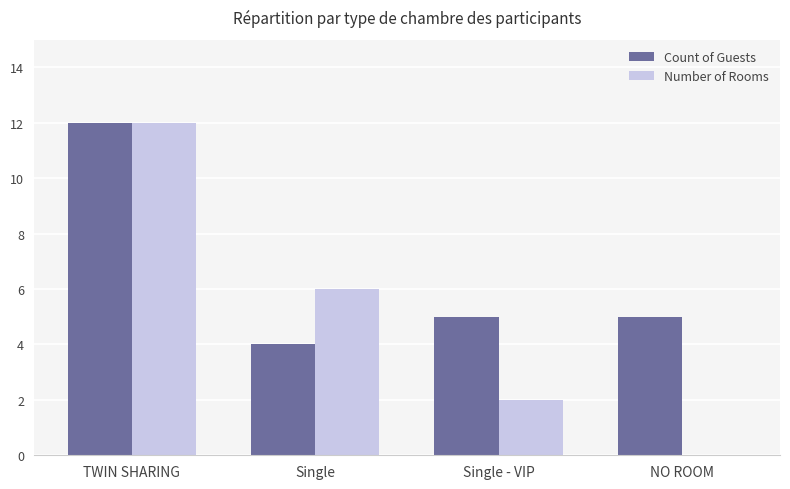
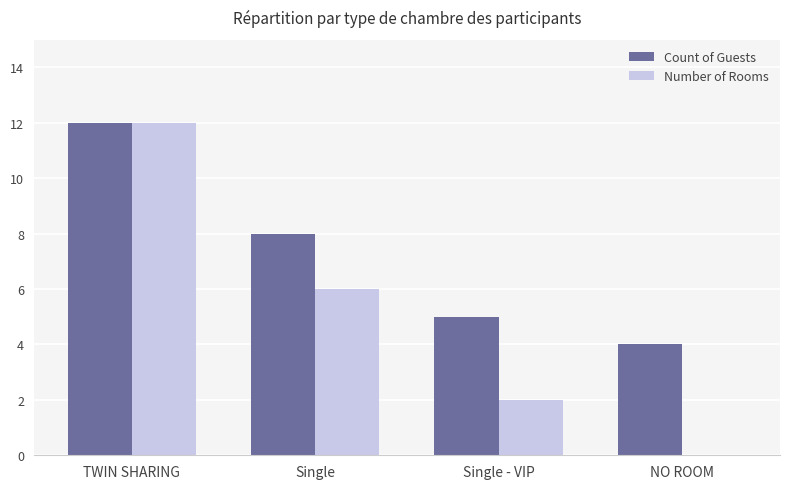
  {
    "Count of Guests": {
      "TWIN SHARING": 12,
-     "Single": 4,
+     "Single": 8,
      "Single - VIP": 5,
-     "NO ROOM": 5
+     "NO ROOM": 4
    },
    "Number of Rooms": {
      "TWIN SHARING": 12,
      "Single": 6,
      "Single - VIP": 2,
      "NO ROOM": 0
    }
  }
